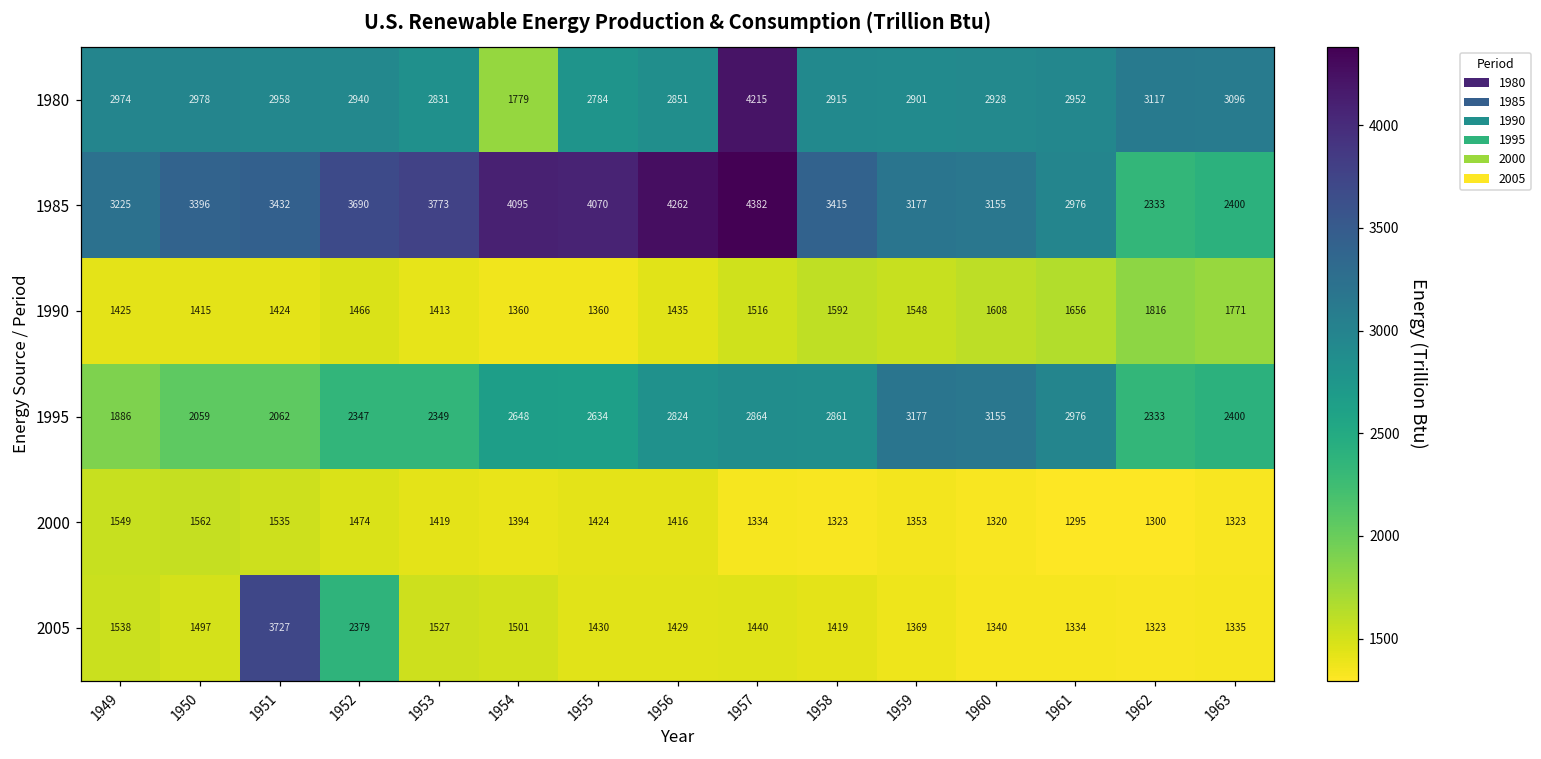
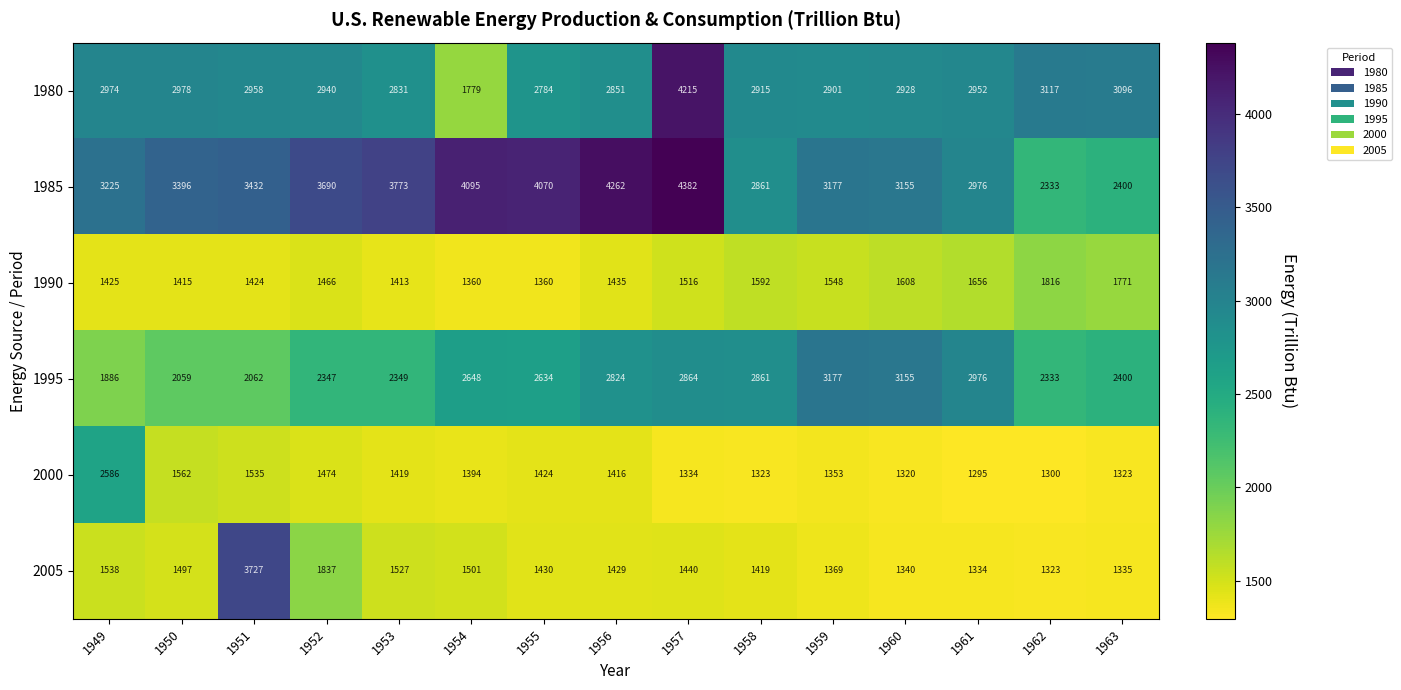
  {
    "1980": {
      "1949": 2974,
      "1950": 2978,
      "1951": 2958,
      "1952": 2940,
      "1953": 2831,
      "1954": 1779,
      "1955": 2784,
      "1956": 2851,
      "1957": 4215,
      "1958": 2915,
      "1959": 2901,
      "1960": 2928,
      "1961": 2952,
      "1962": 3117,
      "1963": 3096
    },
    "1985": {
      "1949": 3225,
      "1950": 3396,
      "1951": 3432,
      "1952": 3690,
      "1953": 3773,
      "1954": 4095,
      "1955": 4070,
      "1956": 4262,
      "1957": 4382,
-     "1958": 3415,
+     "1958": 2861,
      "1959": 3177,
      "1960": 3155,
      "1961": 2976,
      "1962": 2333,
      "1963": 2400
    },
    "1990": {
      "1949": 1425,
      "1950": 1415,
      "1951": 1424,
      "1952": 1466,
      "1953": 1413,
      "1954": 1360,
      "1955": 1360,
      "1956": 1435,
      "1957": 1516,
      "1958": 1592,
      "1959": 1548,
      "1960": 1608,
      "1961": 1656,
      "1962": 1816,
      "1963": 1771
    },
    "1995": {
      "1949": 1886,
      "1950": 2059,
      "1951": 2062,
      "1952": 2347,
      "1953": 2349,
      "1954": 2648,
      "1955": 2634,
      "1956": 2824,
      "1957": 2864,
      "1958": 2861,
      "1959": 3177,
      "1960": 3155,
      "1961": 2976,
      "1962": 2333,
      "1963": 2400
    },
    "2000": {
-     "1949": 1549,
+     "1949": 2586,
      "1950": 1562,
      "1951": 1535,
      "1952": 1474,
      "1953": 1419,
      "1954": 1394,
      "1955": 1424,
      "1956": 1416,
      "1957": 1334,
      "1958": 1323,
      "1959": 1353,
      "1960": 1320,
      "1961": 1295,
      "1962": 1300,
      "1963": 1323
    },
    "2005": {
      "1949": 1538,
      "1950": 1497,
      "1951": 3727,
-     "1952": 2379,
+     "1952": 1837,
      "1953": 1527,
      "1954": 1501,
      "1955": 1430,
      "1956": 1429,
      "1957": 1440,
      "1958": 1419,
      "1959": 1369,
      "1960": 1340,
      "1961": 1334,
      "1962": 1323,
      "1963": 1335
    }
  }
